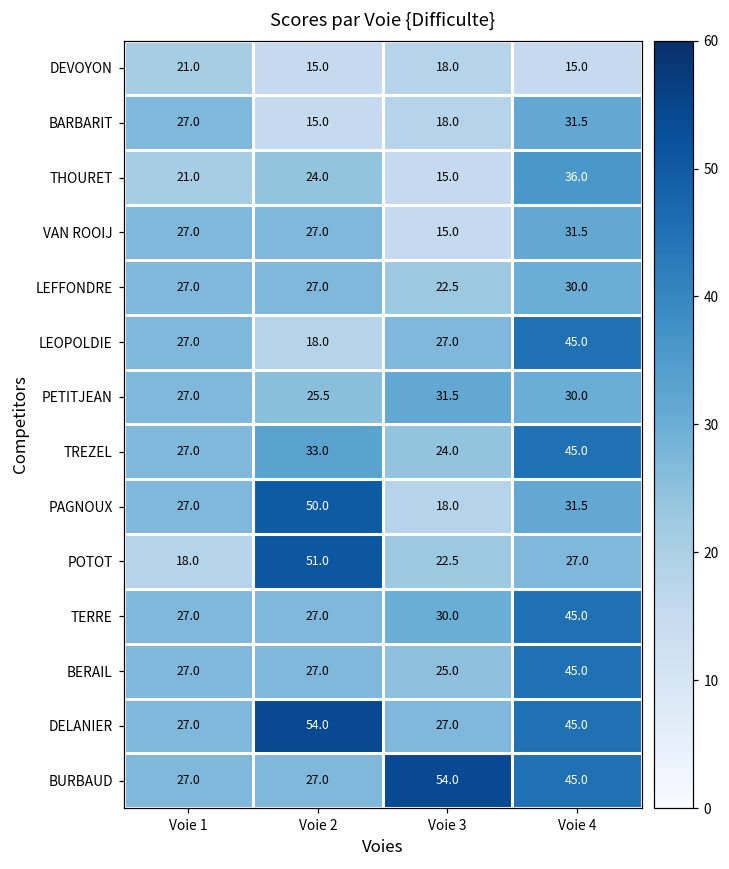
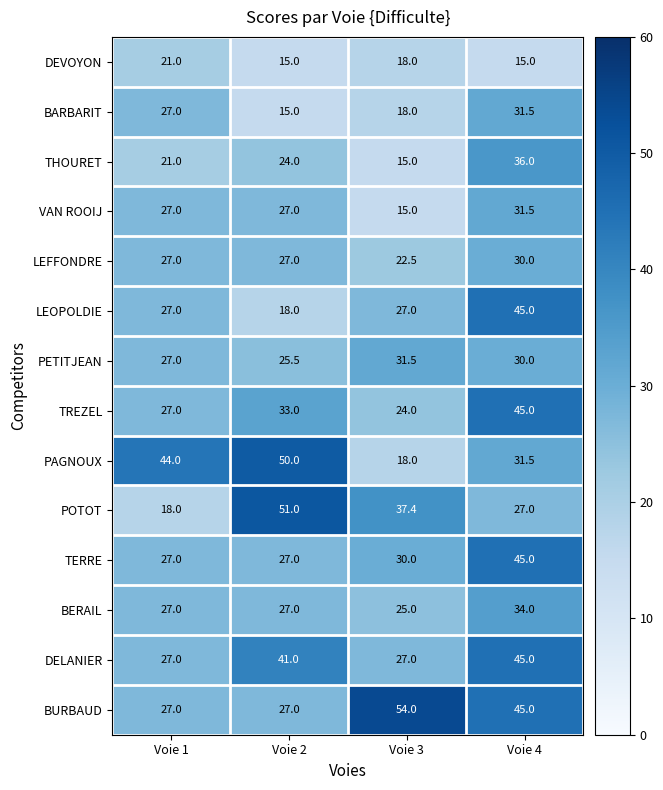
  {
    "DEVOYON": {
      "Voie 1": 21.0,
      "Voie 2": 15.0,
      "Voie 3": 18.0,
      "Voie 4": 15.0
    },
    "BARBARIT": {
      "Voie 1": 27.0,
      "Voie 2": 15.0,
      "Voie 3": 18.0,
      "Voie 4": 31.5
    },
    "THOURET": {
      "Voie 1": 21.0,
      "Voie 2": 24.0,
      "Voie 3": 15.0,
      "Voie 4": 36.0
    },
    "VAN ROOIJ": {
      "Voie 1": 27.0,
      "Voie 2": 27.0,
      "Voie 3": 15.0,
      "Voie 4": 31.5
    },
    "LEFFONDRE": {
      "Voie 1": 27.0,
      "Voie 2": 27.0,
      "Voie 3": 22.5,
      "Voie 4": 30.0
    },
    "LEOPOLDIE": {
      "Voie 1": 27.0,
      "Voie 2": 18.0,
      "Voie 3": 27.0,
      "Voie 4": 45.0
    },
    "PETITJEAN": {
      "Voie 1": 27.0,
      "Voie 2": 25.5,
      "Voie 3": 31.5,
      "Voie 4": 30.0
    },
    "TREZEL": {
      "Voie 1": 27.0,
      "Voie 2": 33.0,
      "Voie 3": 24.0,
      "Voie 4": 45.0
    },
    "PAGNOUX": {
-     "Voie 1": 27.0,
+     "Voie 1": 44.0,
      "Voie 2": 50.0,
      "Voie 3": 18.0,
      "Voie 4": 31.5
    },
    "POTOT": {
      "Voie 1": 18.0,
      "Voie 2": 51.0,
-     "Voie 3": 22.5,
+     "Voie 3": 37.4,
      "Voie 4": 27.0
    },
    "TERRE": {
      "Voie 1": 27.0,
      "Voie 2": 27.0,
      "Voie 3": 30.0,
      "Voie 4": 45.0
    },
    "BERAIL": {
      "Voie 1": 27.0,
      "Voie 2": 27.0,
      "Voie 3": 25.0,
-     "Voie 4": 45.0
+     "Voie 4": 34.0
    },
    "DELANIER": {
      "Voie 1": 27.0,
-     "Voie 2": 54.0,
+     "Voie 2": 41.0,
      "Voie 3": 27.0,
      "Voie 4": 45.0
    },
    "BURBAUD": {
      "Voie 1": 27.0,
      "Voie 2": 27.0,
      "Voie 3": 54.0,
      "Voie 4": 45.0
    }
  }
